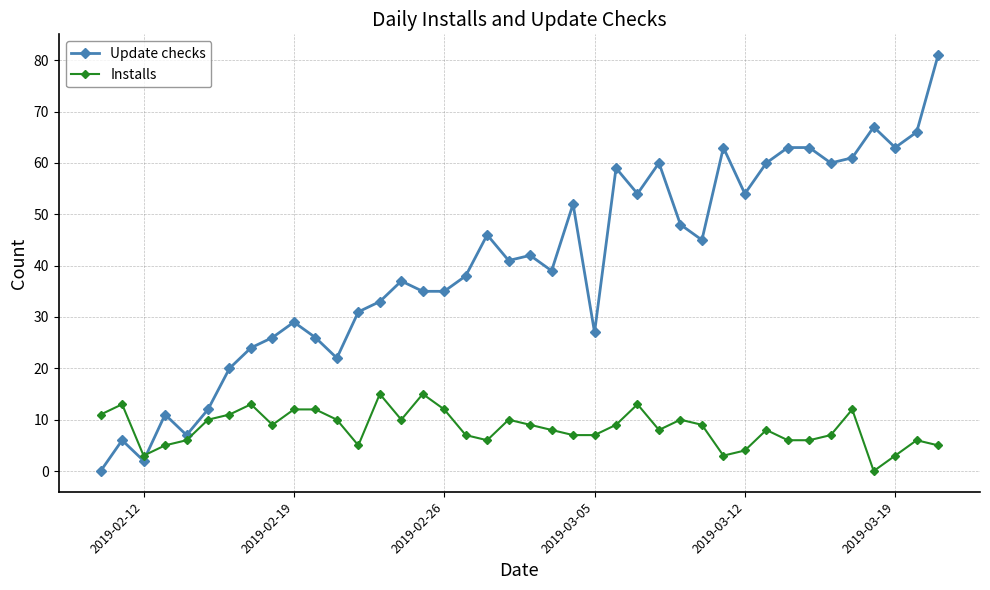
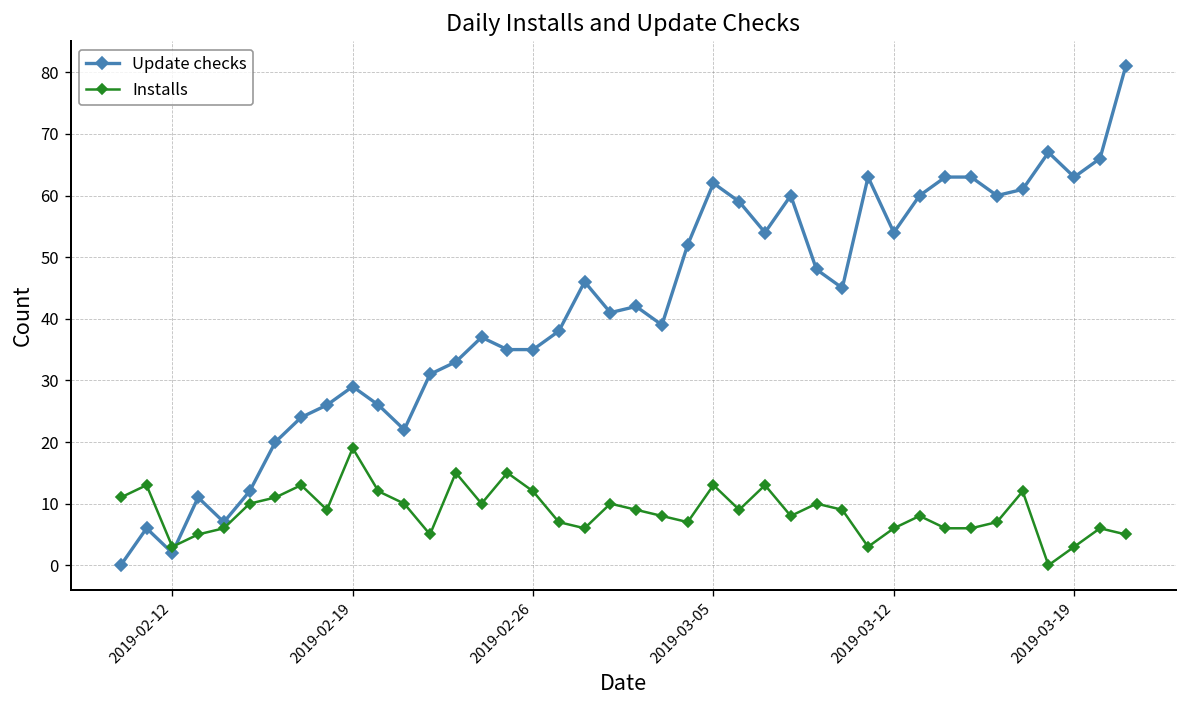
  {
    "Update checks": {
      "2019-02-12": 2,
      "2019-02-19": 29,
      "2019-02-26": 35,
-     "2019-03-05": 27,
+     "2019-03-05": 62,
      "2019-03-12": 54,
      "2019-03-19": 63
    },
    "Installs": {
      "2019-02-12": 3,
-     "2019-02-19": 12,
+     "2019-02-19": 19,
      "2019-02-26": 12,
-     "2019-03-05": 7,
-     "2019-03-12": 4,
+     "2019-03-05": 13,
+     "2019-03-12": 6,
      "2019-03-19": 3
    }
  }
